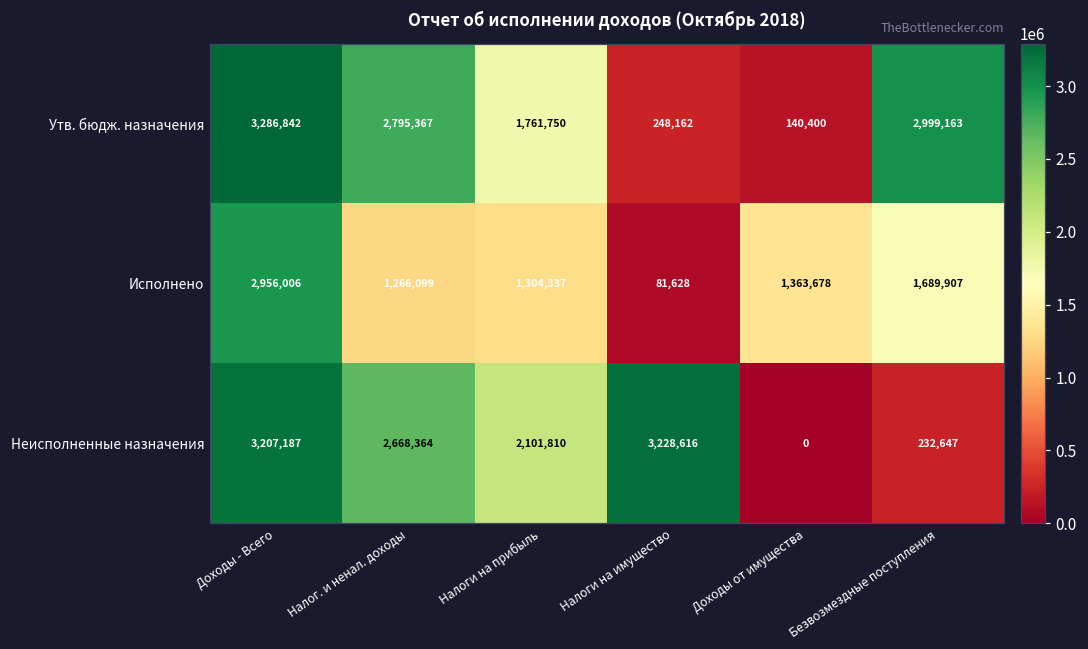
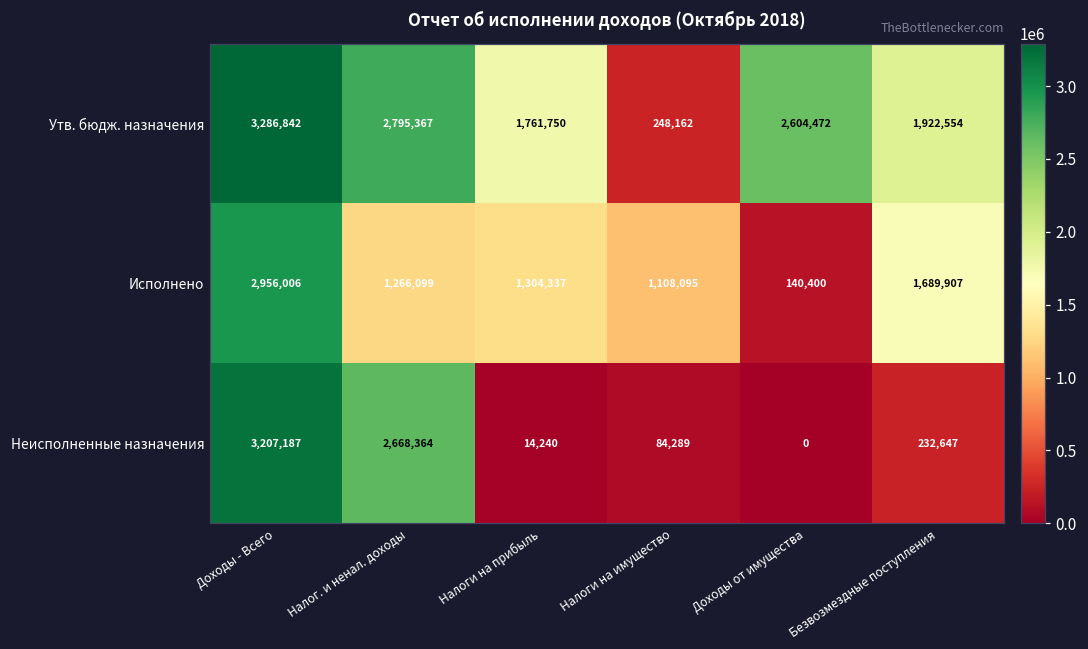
  {
    "Утв. бюдж. назначения": {
      "Доходы - Всего": "3,286,842",
      "Налог. и ненал. доходы": "2,795,367",
      "Налоги на прибыль": "1,761,750",
      "Налоги на имущество": "248,162",
-     "Доходы от имущества": "140,400",
-     "Безвозмездные поступления": "2,999,163"
+     "Доходы от имущества": "2,604,472",
+     "Безвозмездные поступления": "1,922,554"
    },
    "Исполнено": {
      "Доходы - Всего": "2,956,006",
      "Налог. и ненал. доходы": "1,266,099",
      "Налоги на прибыль": "1,304,337",
-     "Налоги на имущество": "81,628",
-     "Доходы от имущества": "1,363,678",
+     "Налоги на имущество": "1,108,095",
+     "Доходы от имущества": "140,400",
      "Безвозмездные поступления": "1,689,907"
    },
    "Неисполненные назначения": {
      "Доходы - Всего": "3,207,187",
      "Налог. и ненал. доходы": "2,668,364",
-     "Налоги на прибыль": "2,101,810",
-     "Налоги на имущество": "3,228,616",
+     "Налоги на прибыль": "14,240",
+     "Налоги на имущество": "84,289",
      "Доходы от имущества": "0",
      "Безвозмездные поступления": "232,647"
    }
  }
